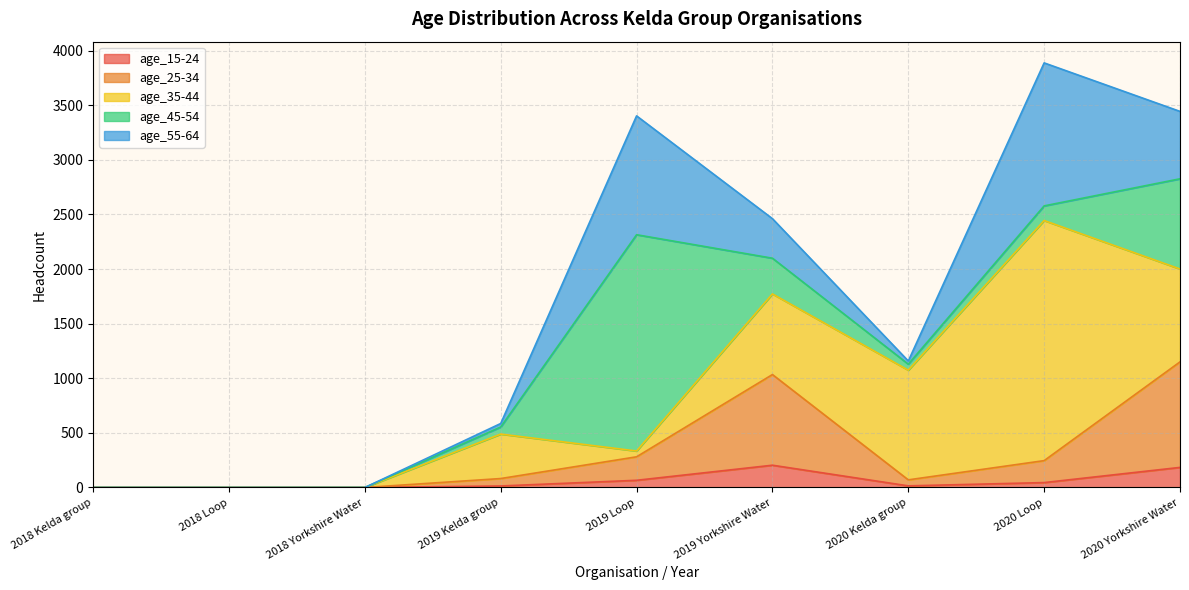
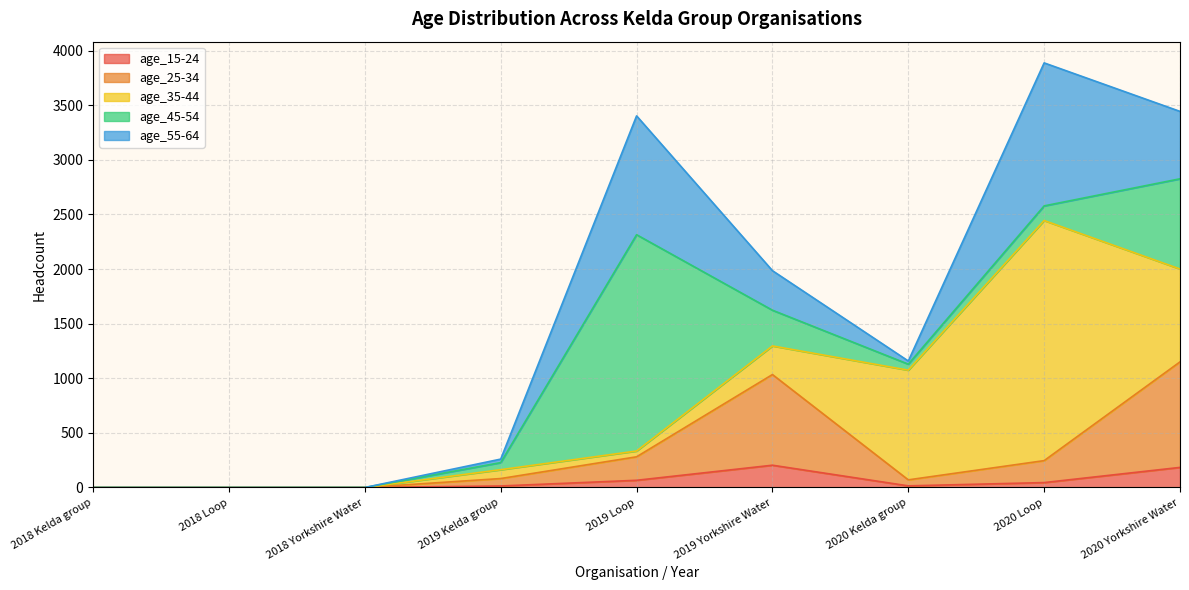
  {
    "age_35-44": {
-     "2019 Kelda group": 410,
+     "2019 Kelda group": 80,
      "2019 Loop": 50,
-     "2019 Yorkshire Water": 740,
+     "2019 Yorkshire Water": 260,
      "2020 Kelda group": 1000,
      "2020 Loop": 2200,
      "2020 Yorkshire Water": 850
    },
    "age_45-54": {
      "2019 Kelda group": 70,
      "2019 Loop": 1980,
      "2019 Yorkshire Water": 330,
      "2020 Kelda group": 60,
      "2020 Loop": 130,
      "2020 Yorkshire Water": 830
    },
    "age_55-64": {
      "2019 Kelda group": 30,
      "2019 Loop": 1090,
      "2019 Yorkshire Water": 360,
      "2020 Kelda group": 30,
      "2020 Loop": 1310,
      "2020 Yorkshire Water": 620
    }
  }
